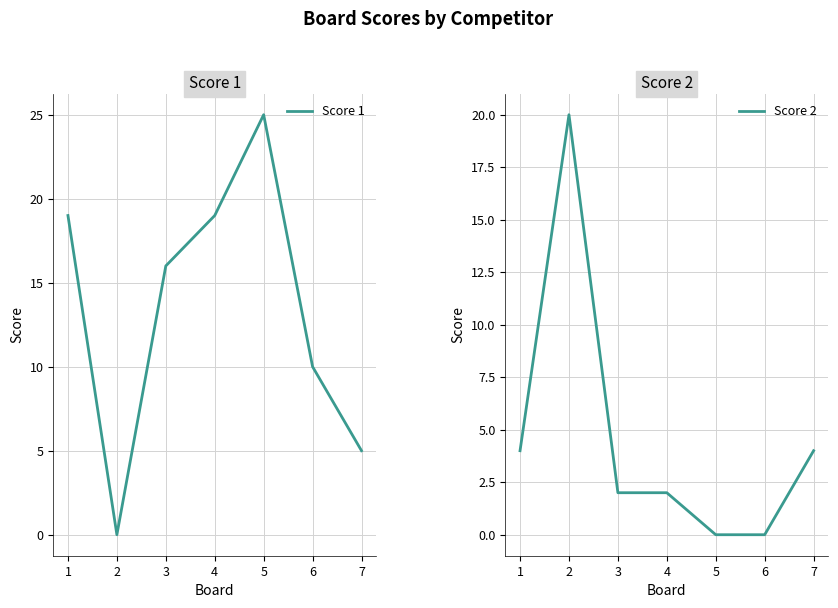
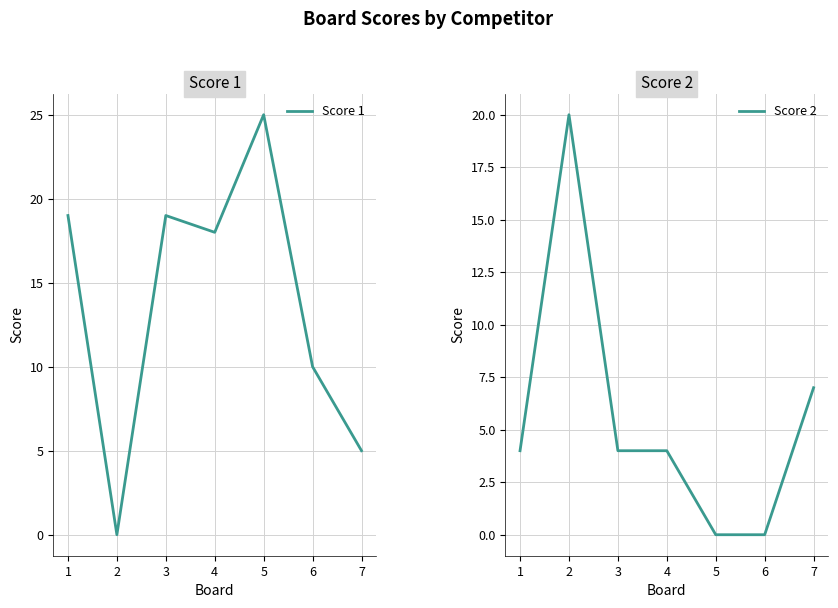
  {
    "Score 1": {
      "1": 19,
      "2": 0,
-     "3": 16,
-     "4": 19,
+     "3": 19,
+     "4": 18,
      "5": 25,
      "6": 10,
      "7": 5
    },
    "Score 2": {
      "1": 4,
      "2": 20,
-     "3": 2,
-     "4": 2,
+     "3": 4,
+     "4": 4,
      "5": 0,
      "6": 0,
-     "7": 4
+     "7": 7
    }
  }
